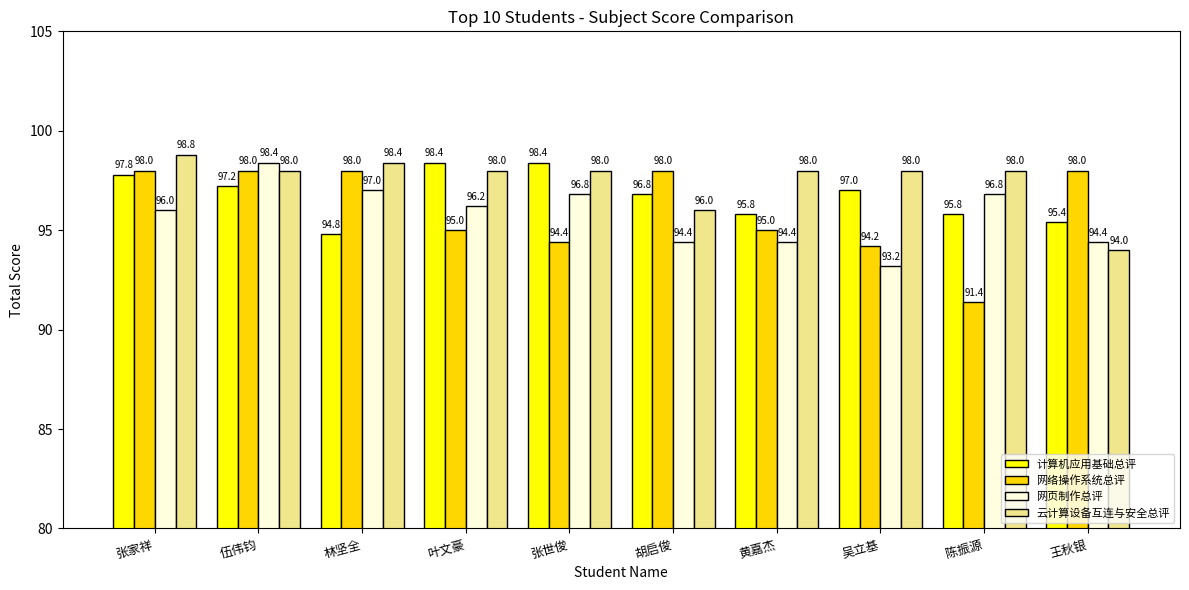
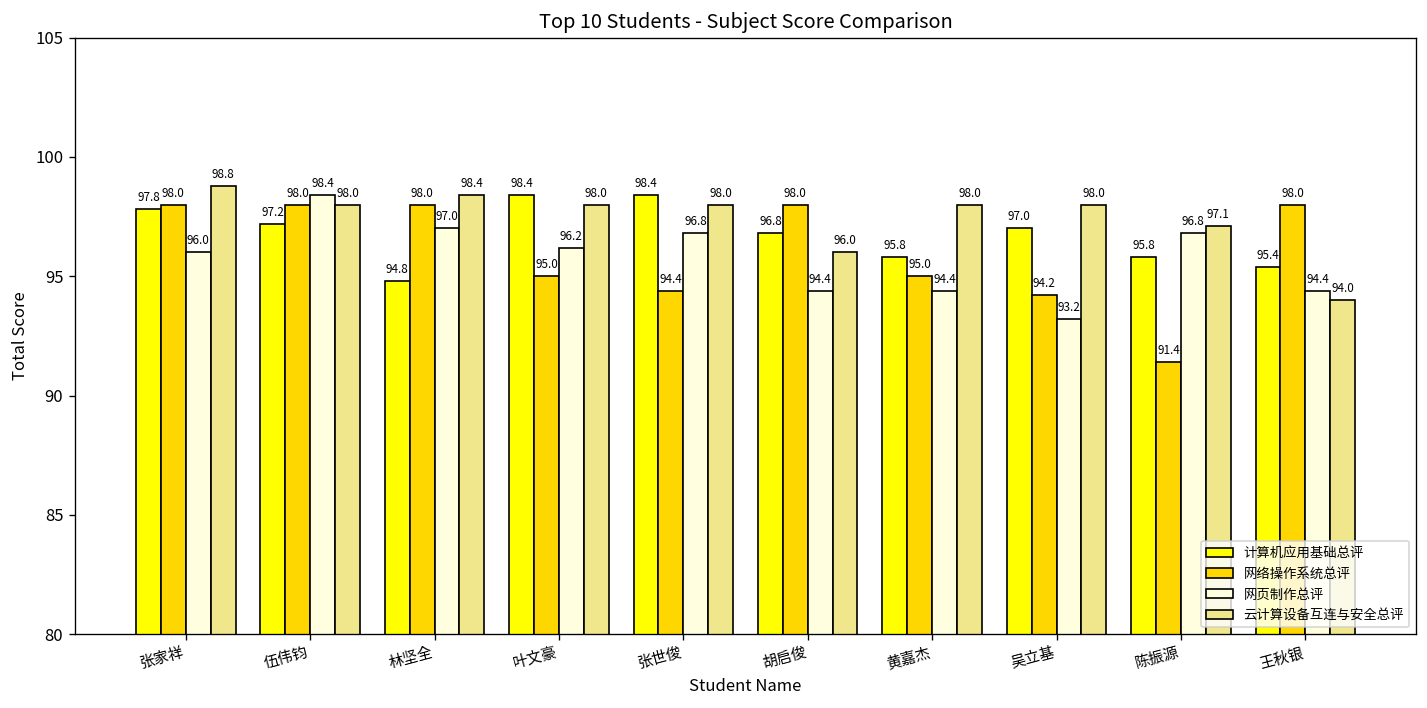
  {
    "网页制作总评": {
      "张家祥": 96.0,
      "伍伟钧": 98.4,
      "林坚全": 97.0,
      "叶文豪": 96.2,
      "张世俊": 96.8,
      "胡启俊": 94.4,
      "黄嘉杰": 94.4,
      "吴立基": 93.2,
      "陈振源": 96.8,
      "王秋银": 94.4
    },
    "云计算设备互连与安全总评": {
      "张家祥": 98.8,
      "伍伟钧": 98.0,
      "林坚全": 98.4,
      "叶文豪": 98.0,
      "张世俊": 98.0,
      "胡启俊": 96.0,
      "黄嘉杰": 98.0,
      "吴立基": 98.0,
-     "陈振源": 98.0,
+     "陈振源": 97.1,
      "王秋银": 94.0
    }
  }
